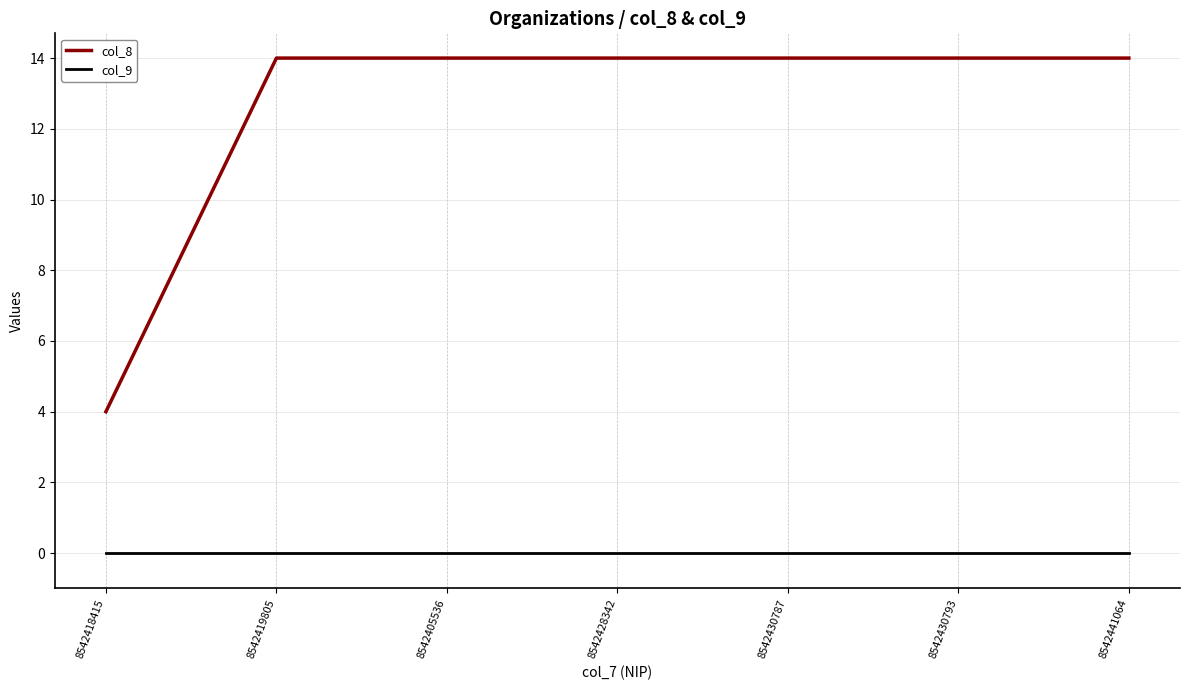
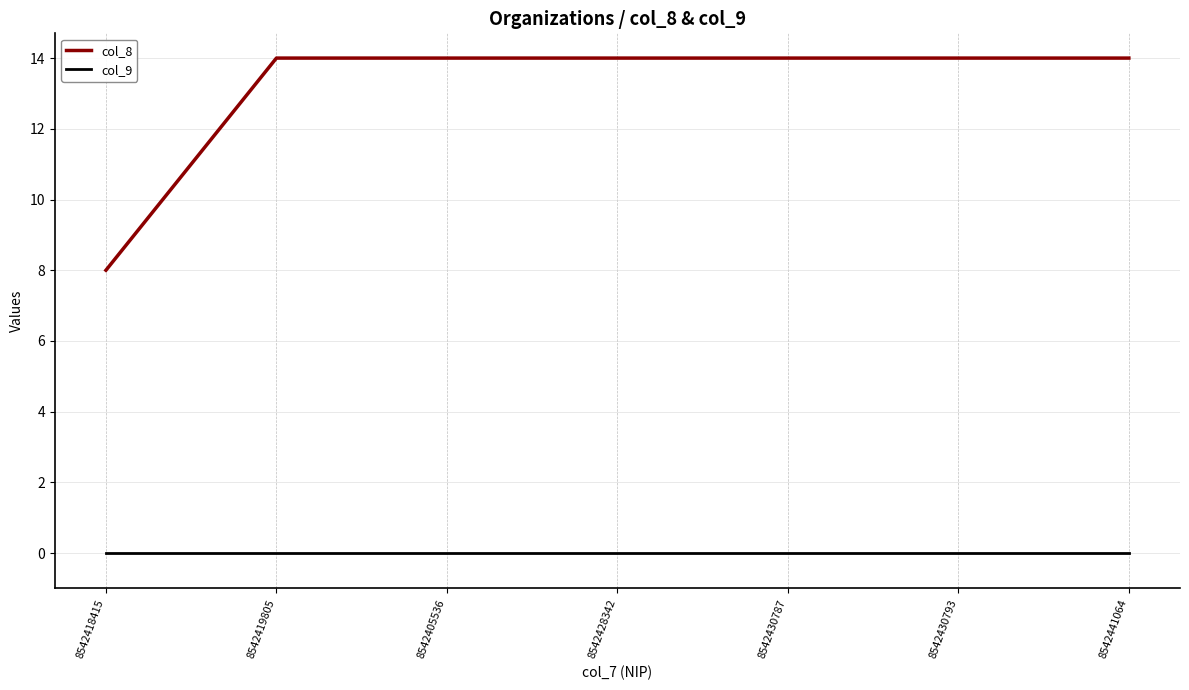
  {
    "col_8": {
-     "8542418415": 4,
+     "8542418415": 8,
      "8542419805": 14,
      "8542405536": 14,
      "8542428342": 14,
      "8542430787": 14,
      "8542430793": 14,
      "8542441064": 14
    },
    "col_9": {
      "8542418415": 0,
      "8542419805": 0,
      "8542405536": 0,
      "8542428342": 0,
      "8542430787": 0,
      "8542430793": 0,
      "8542441064": 0
    }
  }
